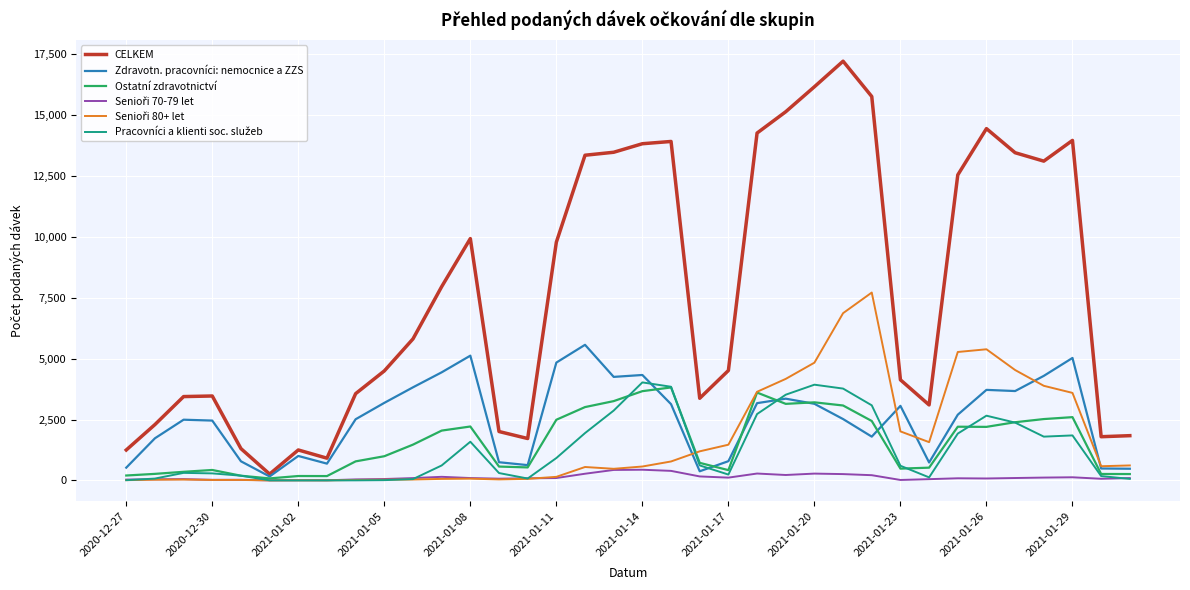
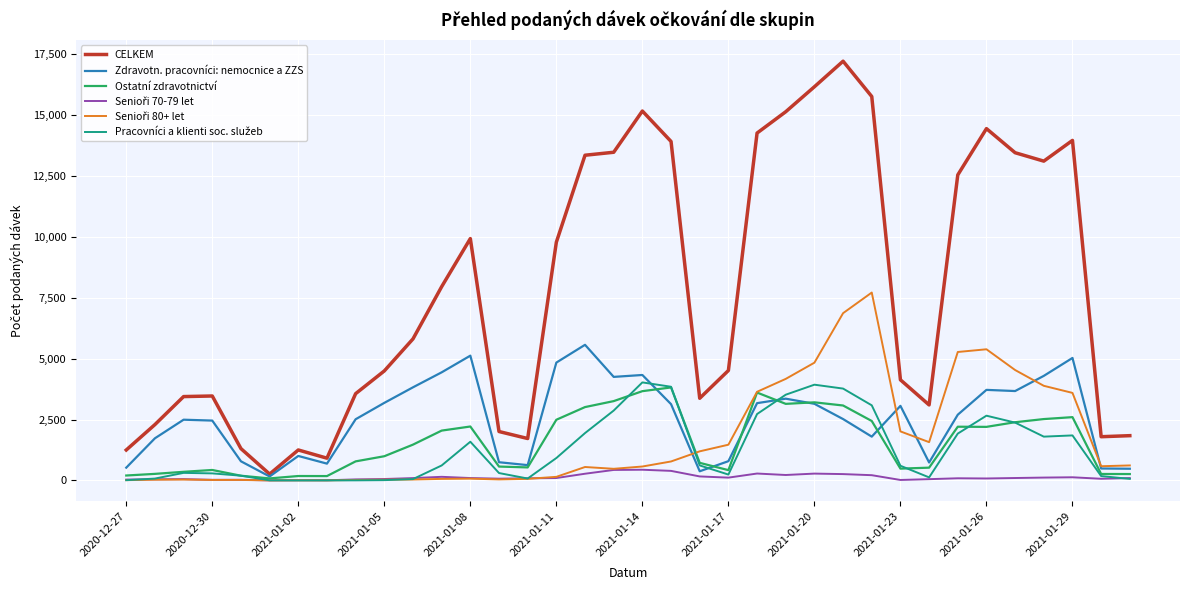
  {
    "CELKEM": {
      "2020-12-27": "1,200",
      "2020-12-30": "3,500",
      "2021-01-02": "1,300",
      "2021-01-05": "4,500",
      "2021-01-08": "9,900",
      "2021-01-11": "9,800",
-     "2021-01-14": "13,800",
+     "2021-01-14": "15,200",
      "2021-01-17": "4,500",
      "2021-01-20": "16,200",
      "2021-01-23": "4,100",
      "2021-01-26": "14,400",
      "2021-01-29": "14,000"
    },
    "Zdravotn. pracovníci: nemocnice a ZZS": {
      "2020-12-27": "500",
      "2020-12-30": "2,500",
      "2021-01-02": "1,000",
      "2021-01-05": "3,200",
      "2021-01-08": "5,100",
      "2021-01-11": "4,800",
      "2021-01-14": "4,300",
      "2021-01-17": "800",
      "2021-01-23": "3,100",
      "2021-01-26": "3,700",
      "2021-01-29": "5,000"
    },
    "Senioři 70-79 let": {
      "2021-01-14": "400",
      "2021-01-17": "100",
      "2021-01-20": "300",
      "2021-01-23": "0",
      "2021-01-26": "100",
      "2021-01-29": "100"
    },
    "Senioři 80+ let": {
      "2021-01-14": "600",
      "2021-01-17": "1,500",
      "2021-01-20": "4,800",
      "2021-01-23": "2,000",
      "2021-01-26": "5,400",
      "2021-01-29": "3,600"
    }
  }
